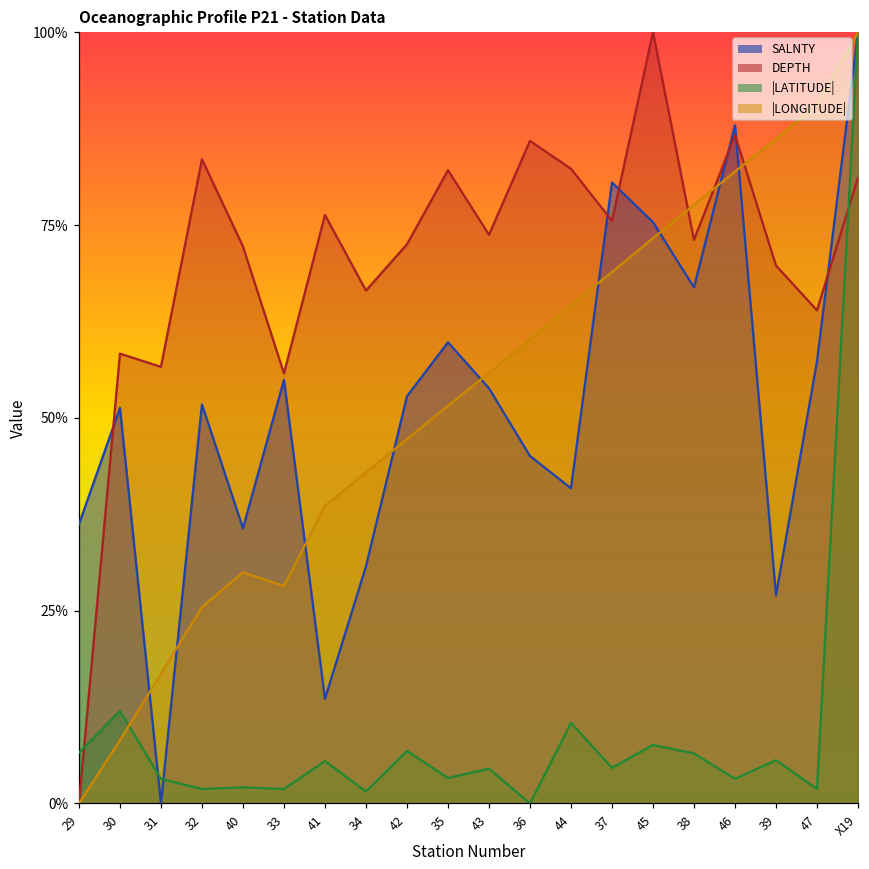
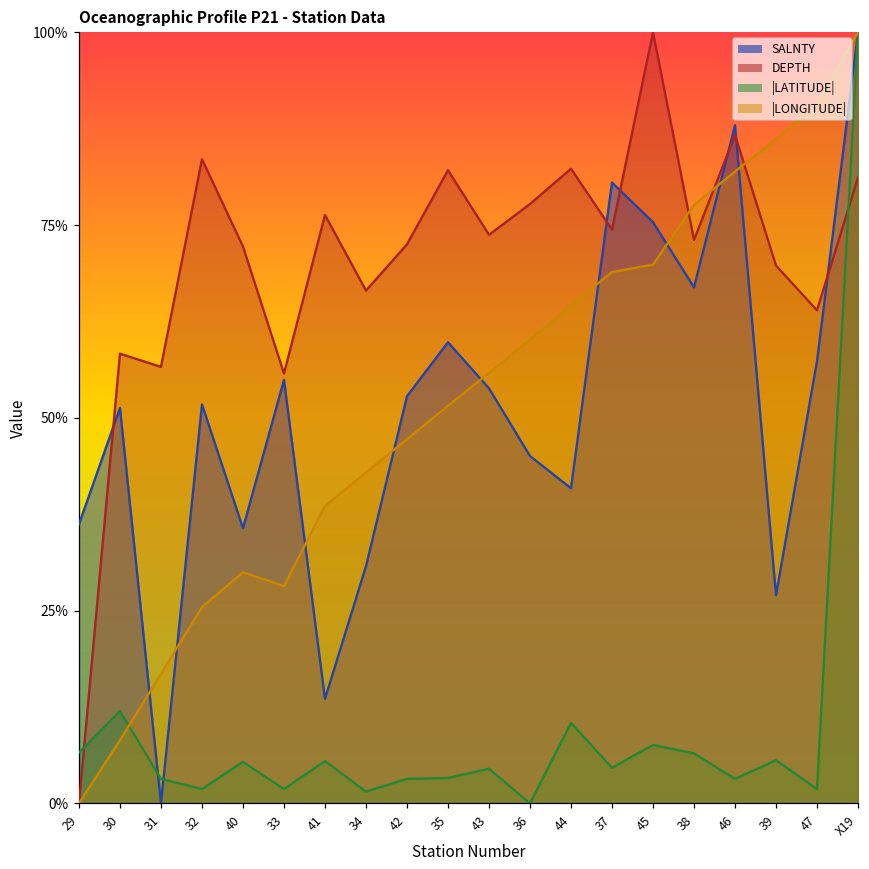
  {
    "SALNTY": {
      "29": "36%",
      "30": "51%",
      "31": "0%",
      "32": "52%",
      "40": "36%",
      "33": "55%",
      "41": "14%",
      "34": "31%",
      "42": "53%",
      "35": "60%",
      "43": "54%",
      "36": "45%",
      "44": "41%",
      "37": "81%",
      "45": "75%",
      "38": "67%",
      "46": "88%",
      "39": "27%",
      "47": "57%"
    },
    "DEPTH": {
      "30": "58%",
      "31": "57%",
      "32": "84%",
      "40": "72%",
      "33": "56%",
      "41": "76%",
      "34": "67%",
      "42": "73%",
      "35": "82%",
      "43": "74%",
-     "36": "86%",
+     "36": "78%",
      "44": "82%",
-     "37": "76%",
+     "37": "74%",
      "45": "100%",
      "38": "73%",
      "46": "87%",
      "39": "70%",
      "47": "64%",
      "X19": "81%"
    },
    "|LATITUDE|": {
      "29": "7%",
      "30": "12%",
      "31": "3%",
      "32": "2%",
-     "40": "2%",
+     "40": "5%",
      "33": "2%",
      "41": "5%",
      "34": "2%",
-     "42": "7%",
+     "42": "3%",
      "35": "3%",
      "43": "5%",
      "36": "0%",
      "44": "10%",
      "37": "5%",
      "45": "8%",
      "38": "6%",
      "46": "3%",
      "39": "6%",
      "47": "2%"
    },
    "|LONGITUDE|": {
      "30": "8%",
      "31": "17%",
      "32": "25%",
      "40": "30%",
      "33": "28%",
      "41": "39%",
      "34": "43%",
      "42": "47%",
      "35": "52%",
      "43": "56%",
      "36": "60%",
      "44": "65%",
      "37": "69%",
-     "45": "73%",
+     "45": "70%",
      "38": "78%",
      "46": "82%",
      "39": "86%"
    }
  }
